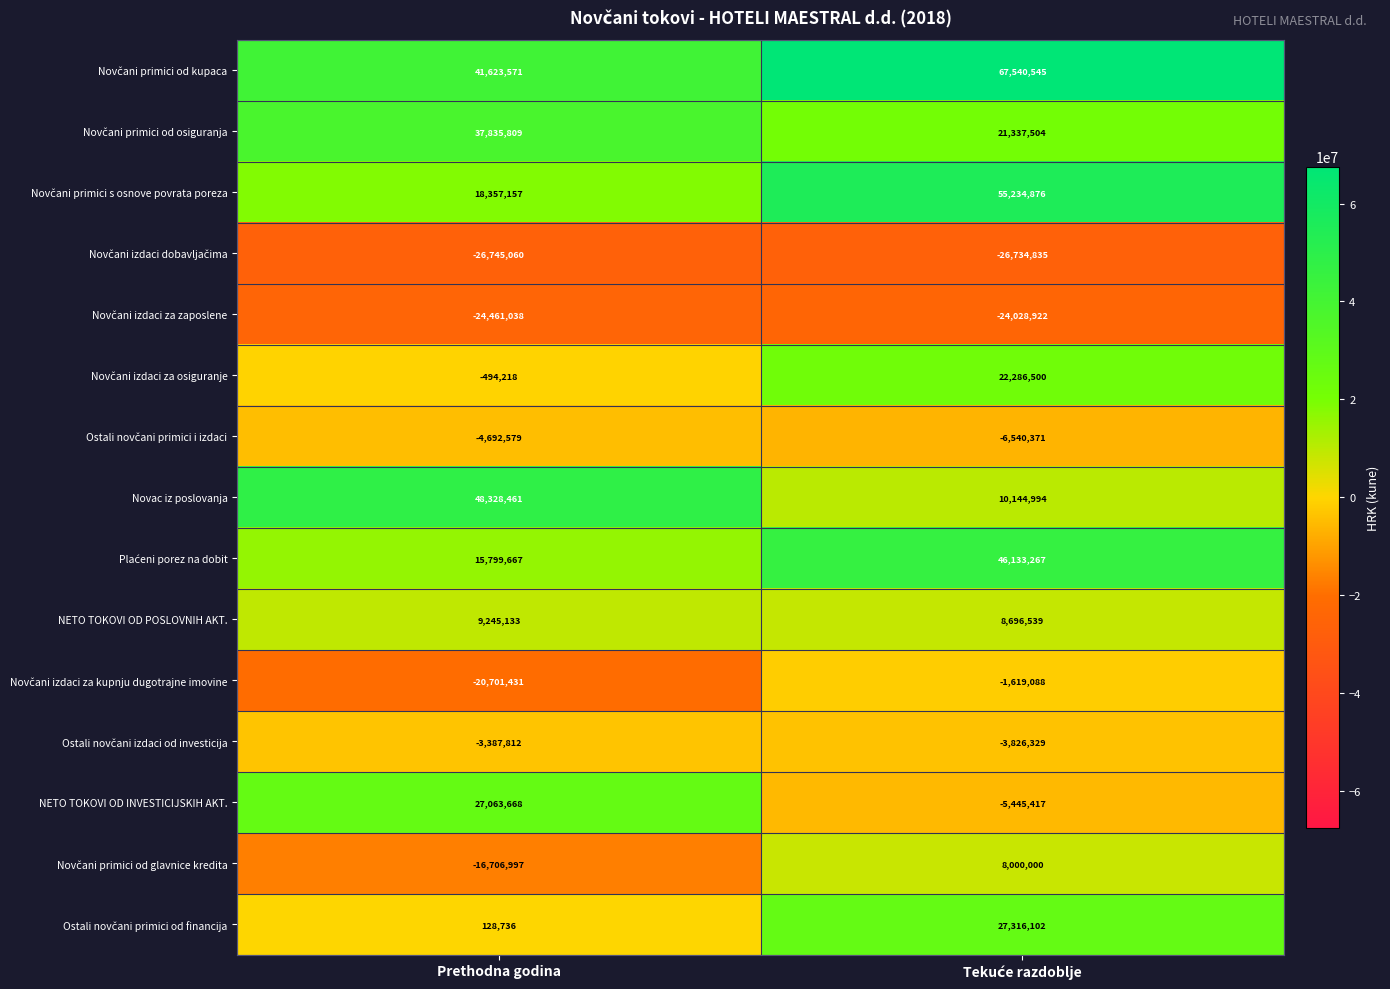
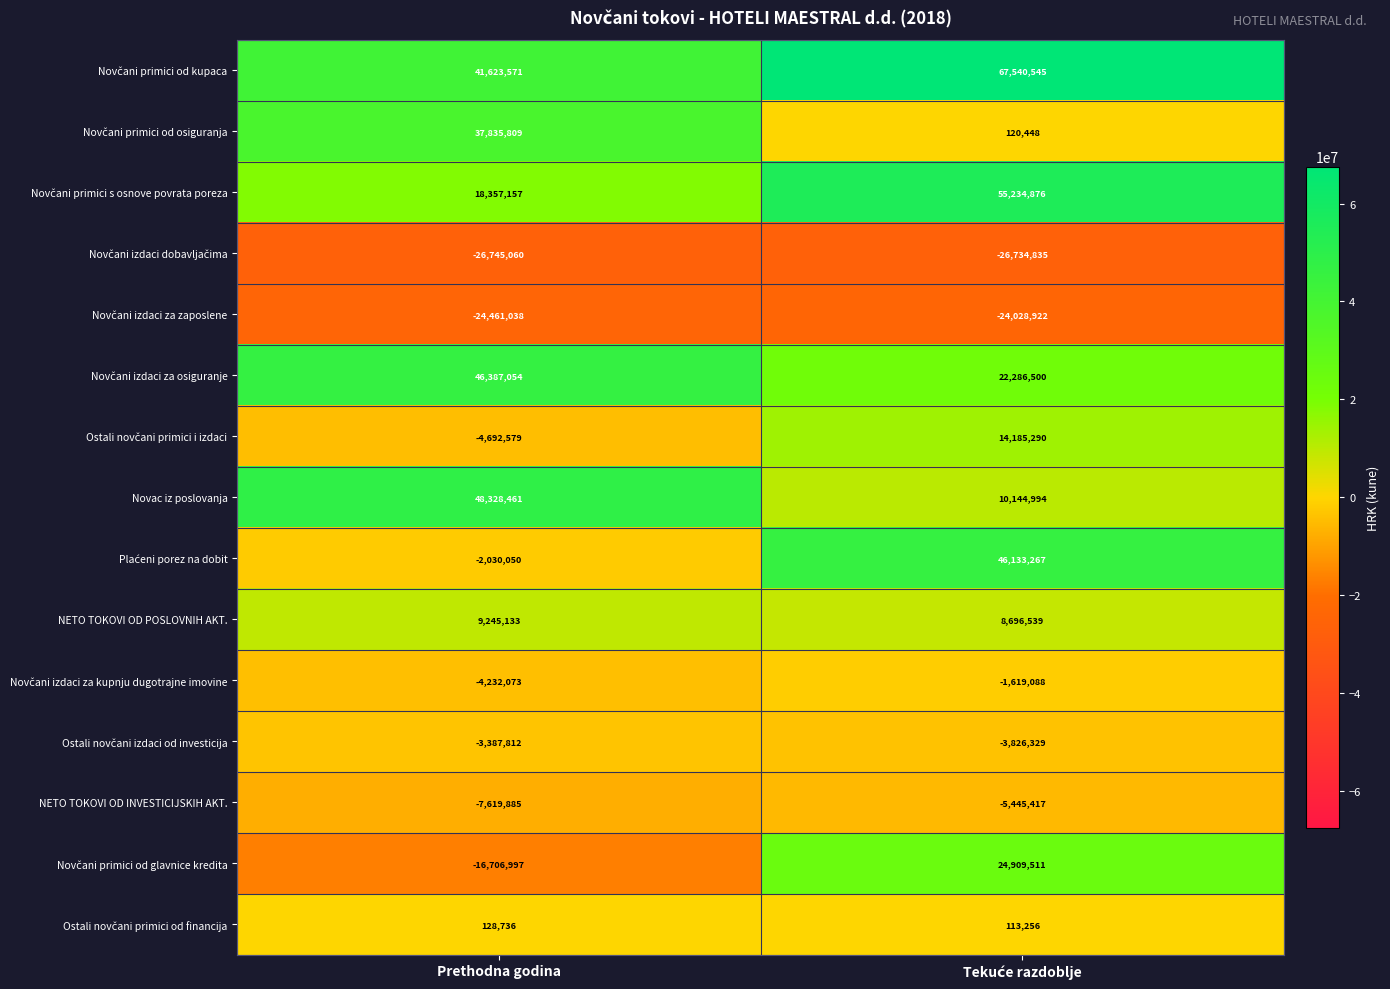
  {
    "Novčani primici od kupaca": {
      "Prethodna godina": "41,623,571",
      "Tekuće razdoblje": "67,540,545"
    },
    "Novčani primici od osiguranja": {
      "Prethodna godina": "37,835,809",
-     "Tekuće razdoblje": "21,337,504"
+     "Tekuće razdoblje": "120,448"
    },
    "Novčani primici s osnove povrata poreza": {
      "Prethodna godina": "18,357,157",
      "Tekuće razdoblje": "55,234,876"
    },
    "Novčani izdaci dobavljačima": {
      "Prethodna godina": "-26,745,060",
      "Tekuće razdoblje": "-26,734,835"
    },
    "Novčani izdaci za zaposlene": {
      "Prethodna godina": "-24,461,038",
      "Tekuće razdoblje": "-24,028,922"
    },
    "Novčani izdaci za osiguranje": {
-     "Prethodna godina": "-494,218",
+     "Prethodna godina": "46,387,054",
      "Tekuće razdoblje": "22,286,500"
    },
    "Ostali novčani primici i izdaci": {
      "Prethodna godina": "-4,692,579",
-     "Tekuće razdoblje": "-6,540,371"
+     "Tekuće razdoblje": "14,185,290"
    },
    "Novac iz poslovanja": {
      "Prethodna godina": "48,328,461",
      "Tekuće razdoblje": "10,144,994"
    },
    "Plaćeni porez na dobit": {
-     "Prethodna godina": "15,799,667",
+     "Prethodna godina": "-2,030,050",
      "Tekuće razdoblje": "46,133,267"
    },
    "NETO TOKOVI OD POSLOVNIH AKT.": {
      "Prethodna godina": "9,245,133",
      "Tekuće razdoblje": "8,696,539"
    },
    "Novčani izdaci za kupnju dugotrajne imovine": {
-     "Prethodna godina": "-20,701,431",
+     "Prethodna godina": "-4,232,073",
      "Tekuće razdoblje": "-1,619,088"
    },
    "Ostali novčani izdaci od investicija": {
      "Prethodna godina": "-3,387,812",
      "Tekuće razdoblje": "-3,826,329"
    },
    "NETO TOKOVI OD INVESTICIJSKIH AKT.": {
-     "Prethodna godina": "27,063,668",
+     "Prethodna godina": "-7,619,885",
      "Tekuće razdoblje": "-5,445,417"
    },
    "Novčani primici od glavnice kredita": {
      "Prethodna godina": "-16,706,997",
-     "Tekuće razdoblje": "8,000,000"
+     "Tekuće razdoblje": "24,909,511"
    },
    "Ostali novčani primici od financija": {
      "Prethodna godina": "128,736",
-     "Tekuće razdoblje": "27,316,102"
+     "Tekuće razdoblje": "113,256"
    }
  }
